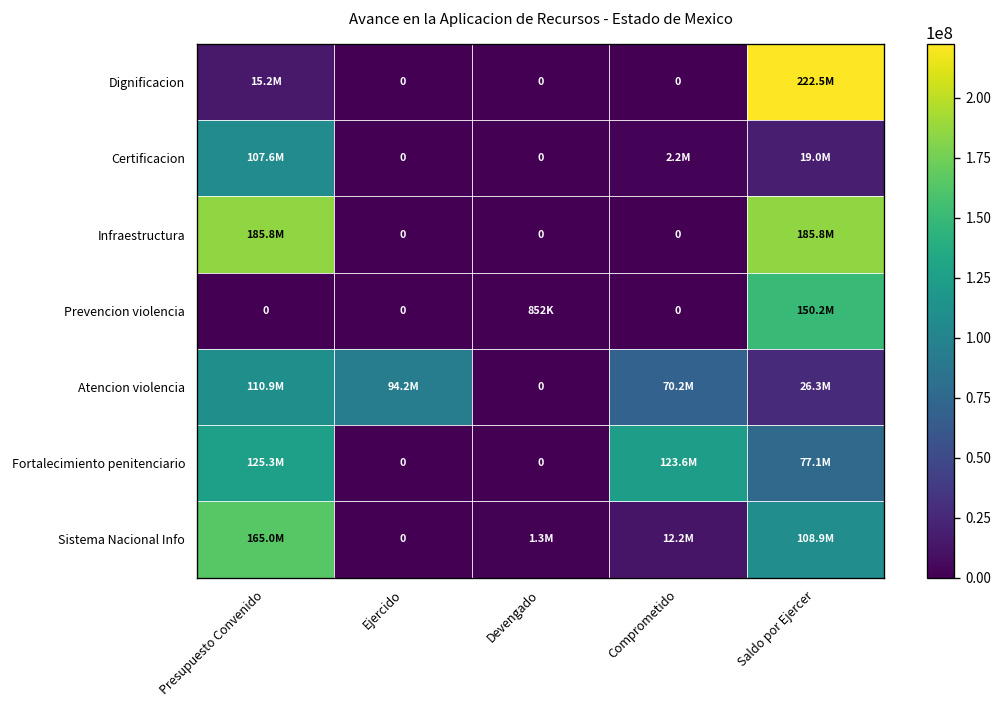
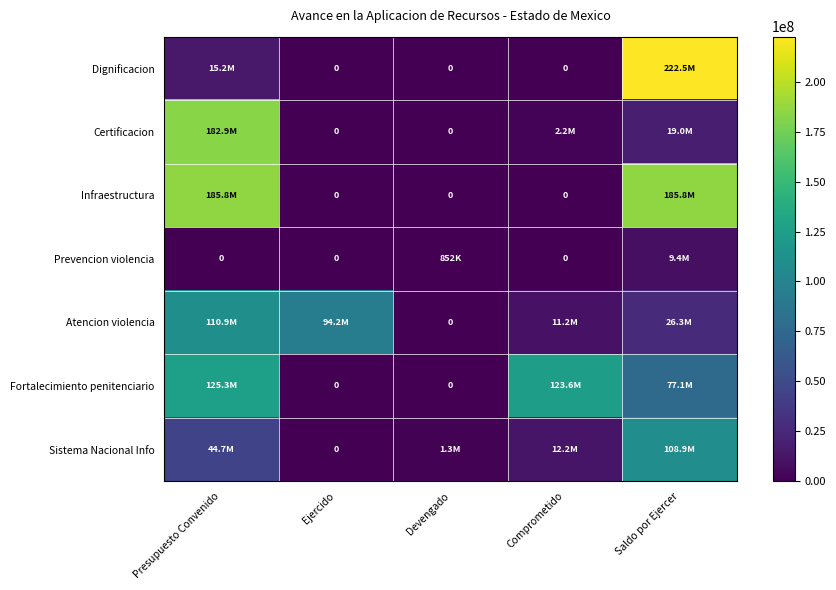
  {
    "Dignificacion": {
      "Presupuesto Convenido": "15.2M",
      "Ejercido": "0",
      "Devengado": "0",
      "Comprometido": "0",
      "Saldo por Ejercer": "222.5M"
    },
    "Certificacion": {
-     "Presupuesto Convenido": "107.6M",
+     "Presupuesto Convenido": "182.9M",
      "Ejercido": "0",
      "Devengado": "0",
      "Comprometido": "2.2M",
      "Saldo por Ejercer": "19.0M"
    },
    "Infraestructura": {
      "Presupuesto Convenido": "185.8M",
      "Ejercido": "0",
      "Devengado": "0",
      "Comprometido": "0",
      "Saldo por Ejercer": "185.8M"
    },
    "Prevencion violencia": {
      "Presupuesto Convenido": "0",
      "Ejercido": "0",
      "Devengado": "852K",
      "Comprometido": "0",
-     "Saldo por Ejercer": "150.2M"
+     "Saldo por Ejercer": "9.4M"
    },
    "Atencion violencia": {
      "Presupuesto Convenido": "110.9M",
      "Ejercido": "94.2M",
      "Devengado": "0",
-     "Comprometido": "70.2M",
+     "Comprometido": "11.2M",
      "Saldo por Ejercer": "26.3M"
    },
    "Fortalecimiento penitenciario": {
      "Presupuesto Convenido": "125.3M",
      "Ejercido": "0",
      "Devengado": "0",
      "Comprometido": "123.6M",
      "Saldo por Ejercer": "77.1M"
    },
    "Sistema Nacional Info": {
-     "Presupuesto Convenido": "165.0M",
+     "Presupuesto Convenido": "44.7M",
      "Ejercido": "0",
      "Devengado": "1.3M",
      "Comprometido": "12.2M",
      "Saldo por Ejercer": "108.9M"
    }
  }
